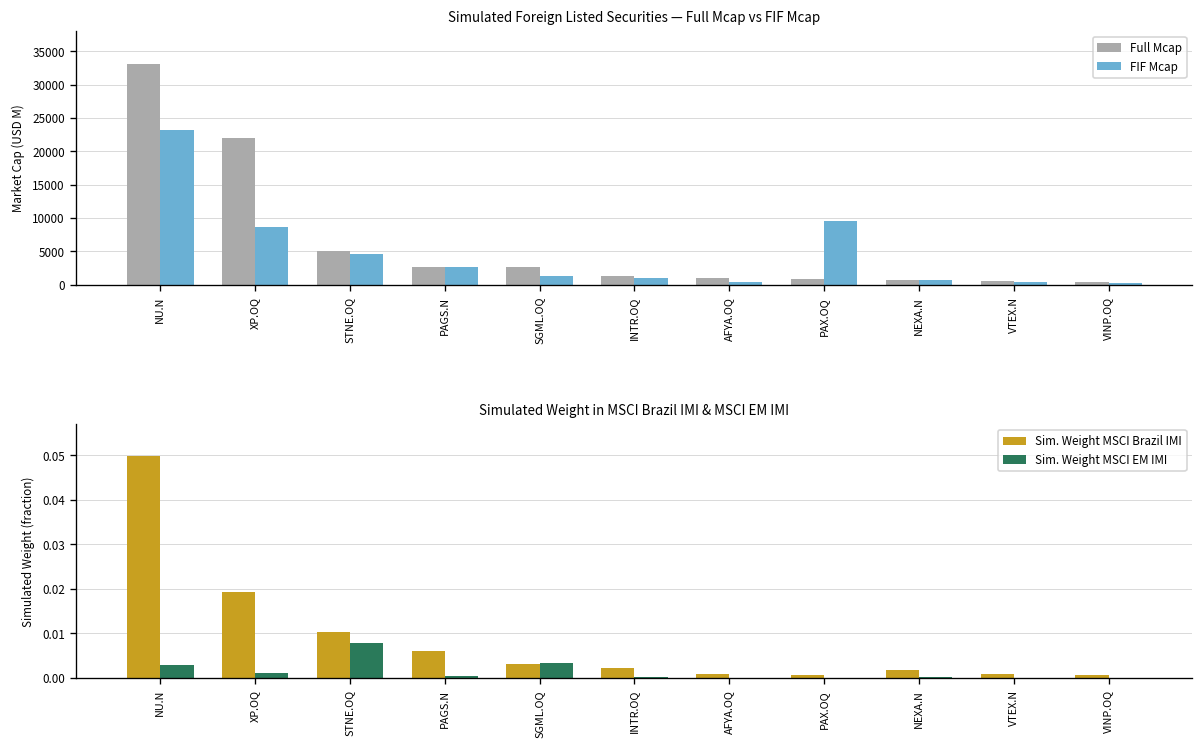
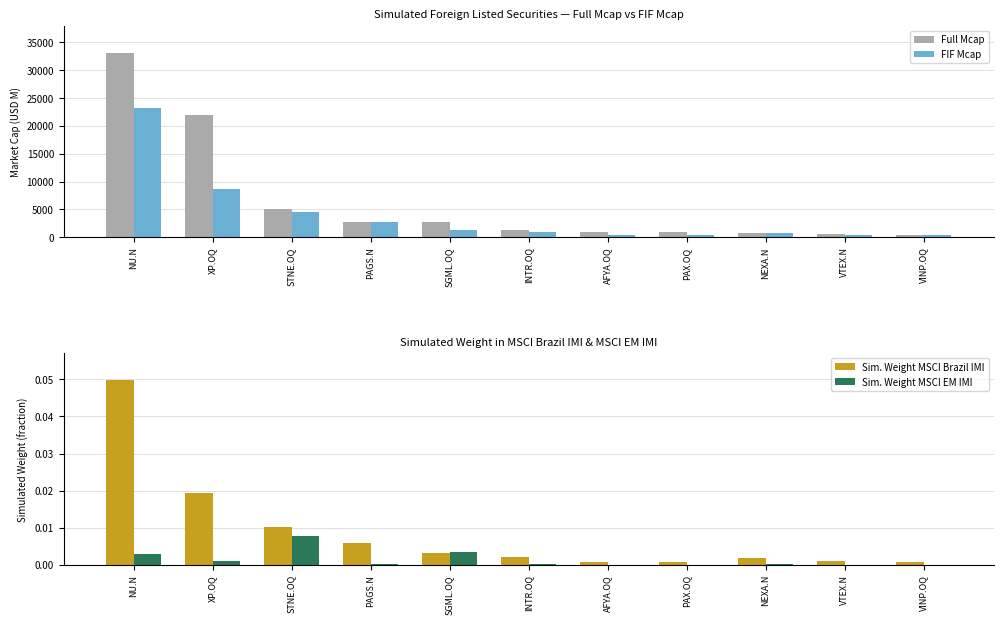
  {
    "Simulated Foreign Listed Securities — Full Mcap vs FIF Mcap": {
      "Full Mcap": {
        "NU.N": 33000,
        "XP.OQ": 22000,
        "STNE.OQ": 5000,
        "PAGS.N": 3000,
        "SGML.OQ": 3000,
        "INTR.OQ": 1000,
        "AFYA.OQ": 1000,
        "PAX.OQ": 1000,
        "NEXA.N": 1000,
        "VTEX.N": 1000
      },
      "FIF Mcap": {
        "NU.N": 23000,
        "XP.OQ": 9000,
        "STNE.OQ": 5000,
        "PAGS.N": 3000,
        "SGML.OQ": 1000,
        "INTR.OQ": 1000,
-       "PAX.OQ": 10000,
+       "PAX.OQ": 0,
        "NEXA.N": 1000
      }
    },
    "Simulated Weight in MSCI Brazil IMI & MSCI EM IMI": {
      "Sim. Weight MSCI Brazil IMI": {
        "NU.N": 0.050,
        "XP.OQ": 0.019,
        "STNE.OQ": 0.010,
        "PAGS.N": 0.006,
        "SGML.OQ": 0.003,
        "INTR.OQ": 0.002,
        "AFYA.OQ": 0.001,
        "PAX.OQ": 0.001,
        "NEXA.N": 0.002,
        "VTEX.N": 0.001,
        "VINP.OQ": 0.001
      },
      "Sim. Weight MSCI EM IMI": {
        "NU.N": 0.003,
        "XP.OQ": 0.001,
        "STNE.OQ": 0.008,
        "SGML.OQ": 0.003
      }
    }
  }
